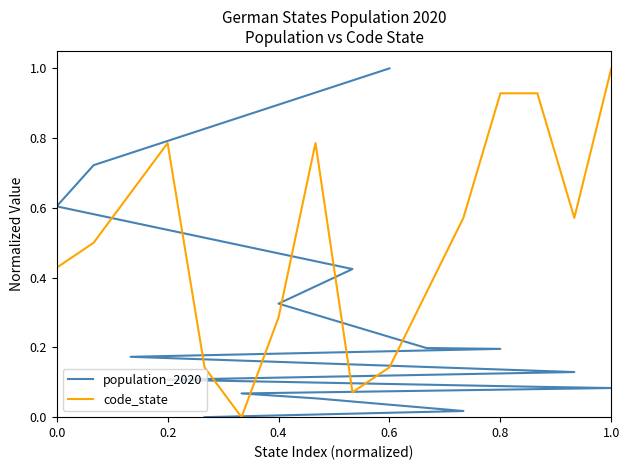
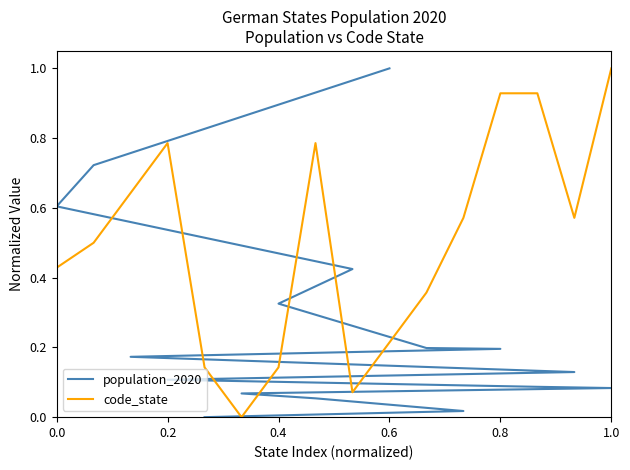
  {
    "code_state": {
      "0.0": 0.43,
      "0.2": 0.79,
-     "0.4": 0.29,
-     "0.6": 0.14,
+     "0.4": 0.14,
+     "0.6": 0.21,
      "0.8": 0.93,
      "1.0": 1.00
    }
  }
